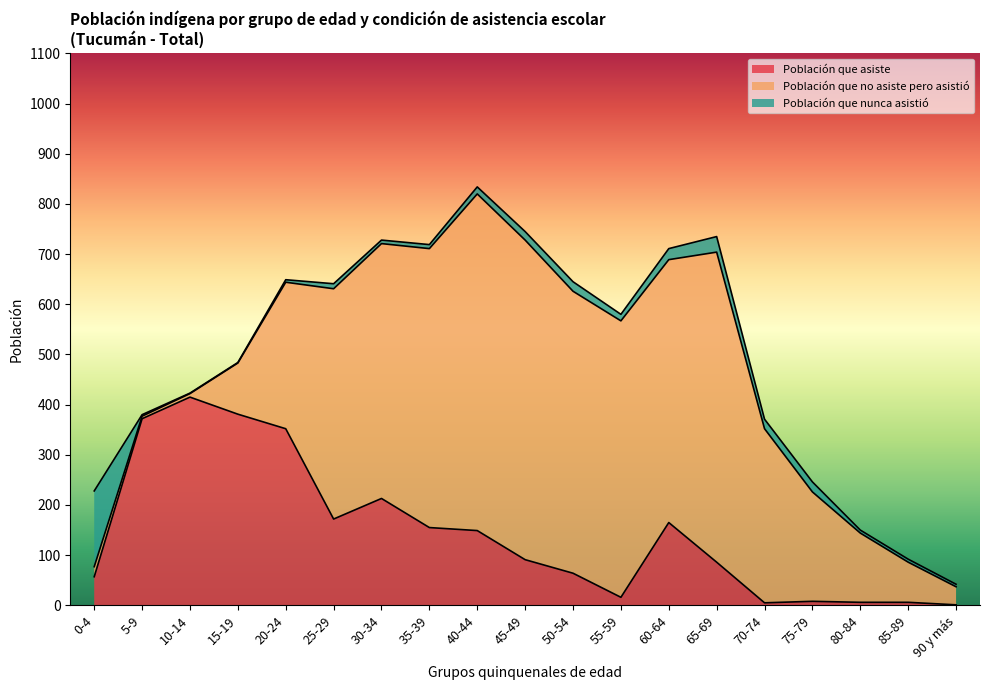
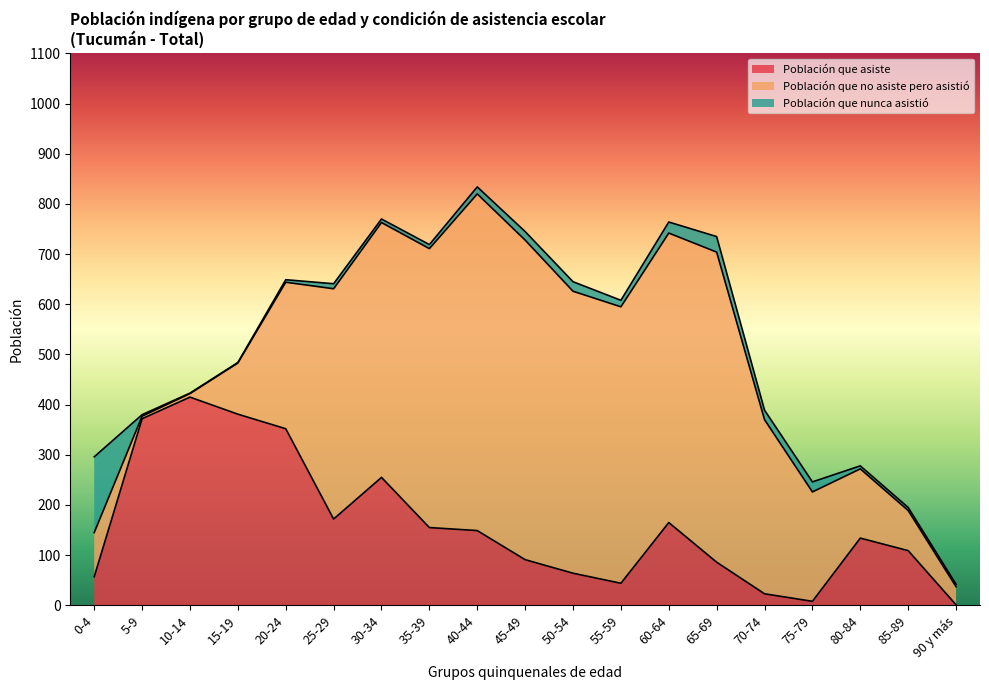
  {
    "Población que asiste": {
      "0-4": 60,
      "10-14": 420,
      "15-19": 380,
      "20-24": 350,
      "25-29": 170,
-     "30-34": 210,
+     "30-34": 260,
      "35-39": 160,
      "40-44": 150,
      "45-49": 90,
      "50-54": 60,
-     "55-59": 20,
+     "55-59": 40,
      "60-64": 170,
      "65-69": 90,
-     "70-74": 10,
+     "70-74": 20,
      "75-79": 10,
-     "80-84": 10,
-     "85-89": 10,
+     "80-84": 130,
+     "85-89": 110,
      "90 y más": 0
    },
    "Población que no asiste pero asistió": {
-     "0-4": 20,
+     "0-4": 90,
      "25-29": 460,
      "30-34": 510,
      "35-39": 560,
      "40-44": 670,
      "45-49": 640,
      "50-54": 560,
      "55-59": 550,
-     "60-64": 520,
+     "60-64": 580,
      "65-69": 620,
      "70-74": 350,
      "75-79": 220,
      "80-84": 140,
      "85-89": 80
    },
    "Población que nunca asistió": {
      "0-4": 150,
      "25-29": 10,
      "30-34": 10,
      "35-39": 10,
      "40-44": 10,
      "45-49": 20,
      "50-54": 20,
      "55-59": 10,
      "60-64": 20,
      "65-69": 30,
      "70-74": 20,
      "75-79": 20,
      "80-84": 10,
      "85-89": 10
    }
  }
